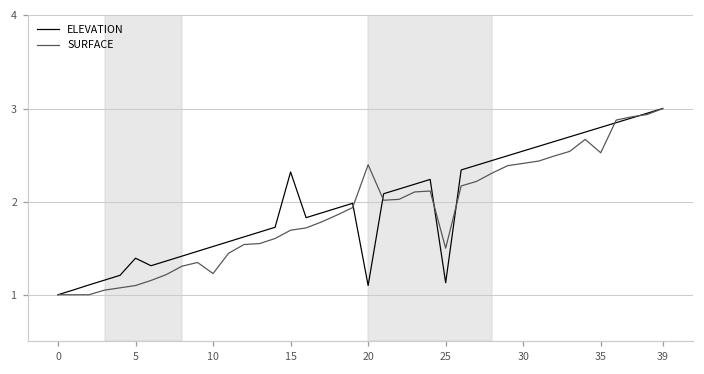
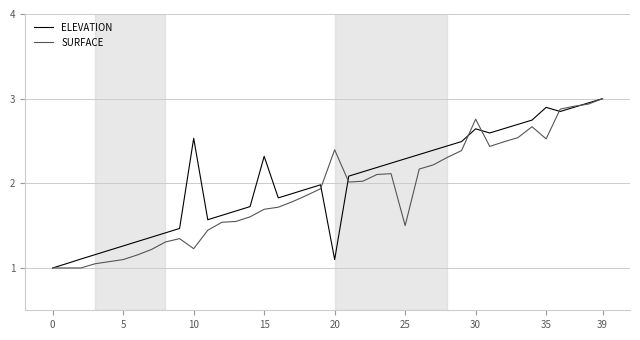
  {
    "ELEVATION": {
-     "5": 1.4,
-     "10": 1.5,
+     "5": 1.3,
+     "10": 2.5,
      "15": 2.3,
      "20": 1.1,
-     "25": 1.1,
-     "30": 2.5,
-     "35": 2.8
+     "25": 2.3,
+     "30": 2.6,
+     "35": 2.9
    },
    "SURFACE": {
      "5": 1.1,
      "10": 1.2,
      "15": 1.7,
      "20": 2.4,
      "25": 1.5,
-     "30": 2.4,
+     "30": 2.8,
      "35": 2.5
    }
  }
